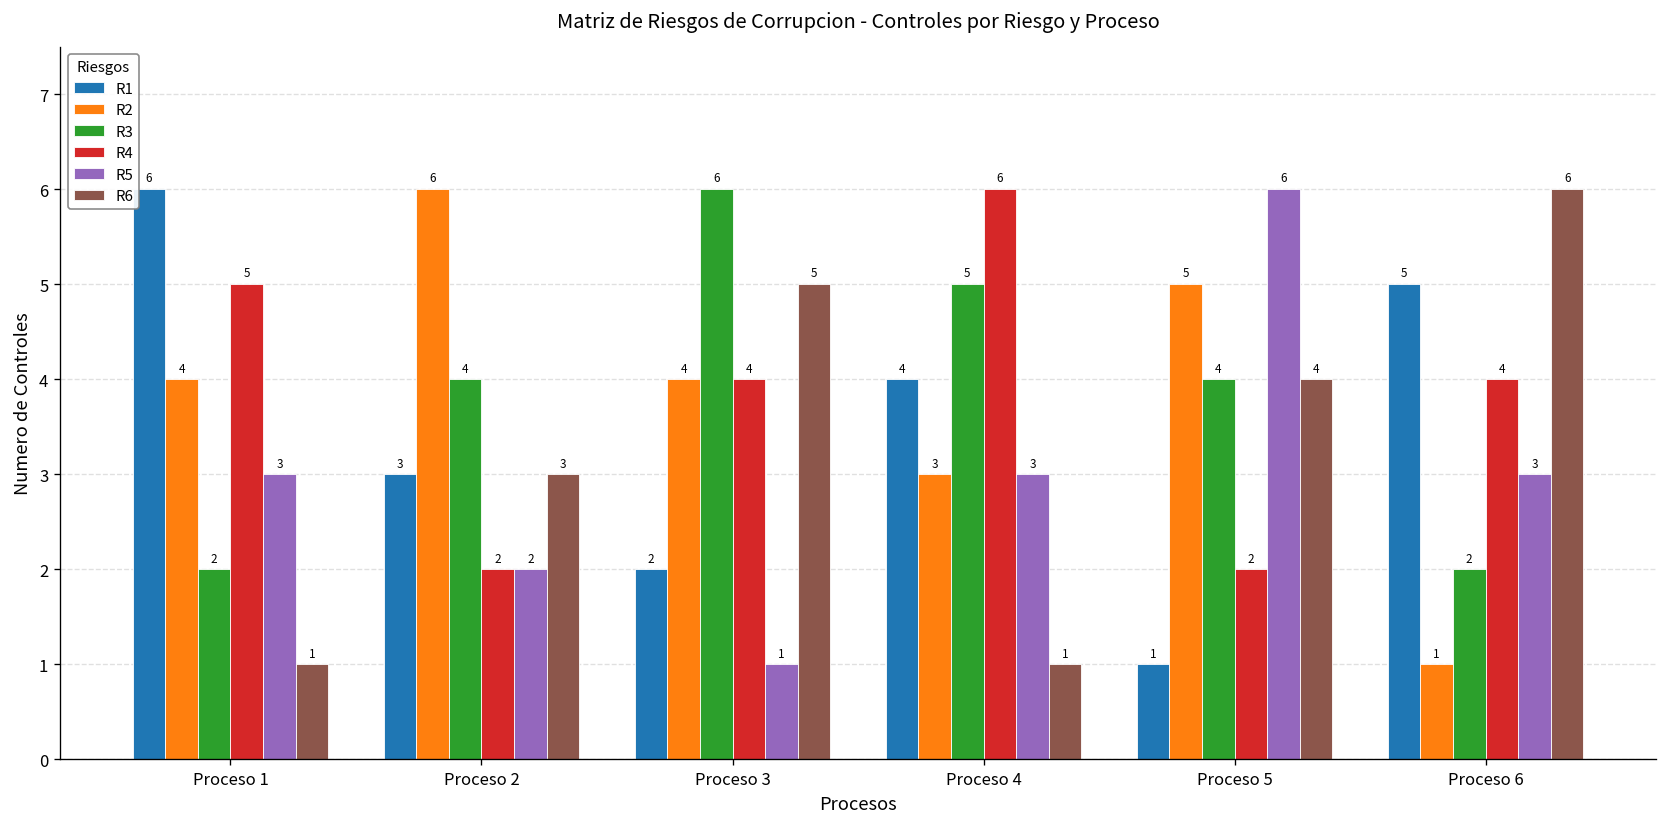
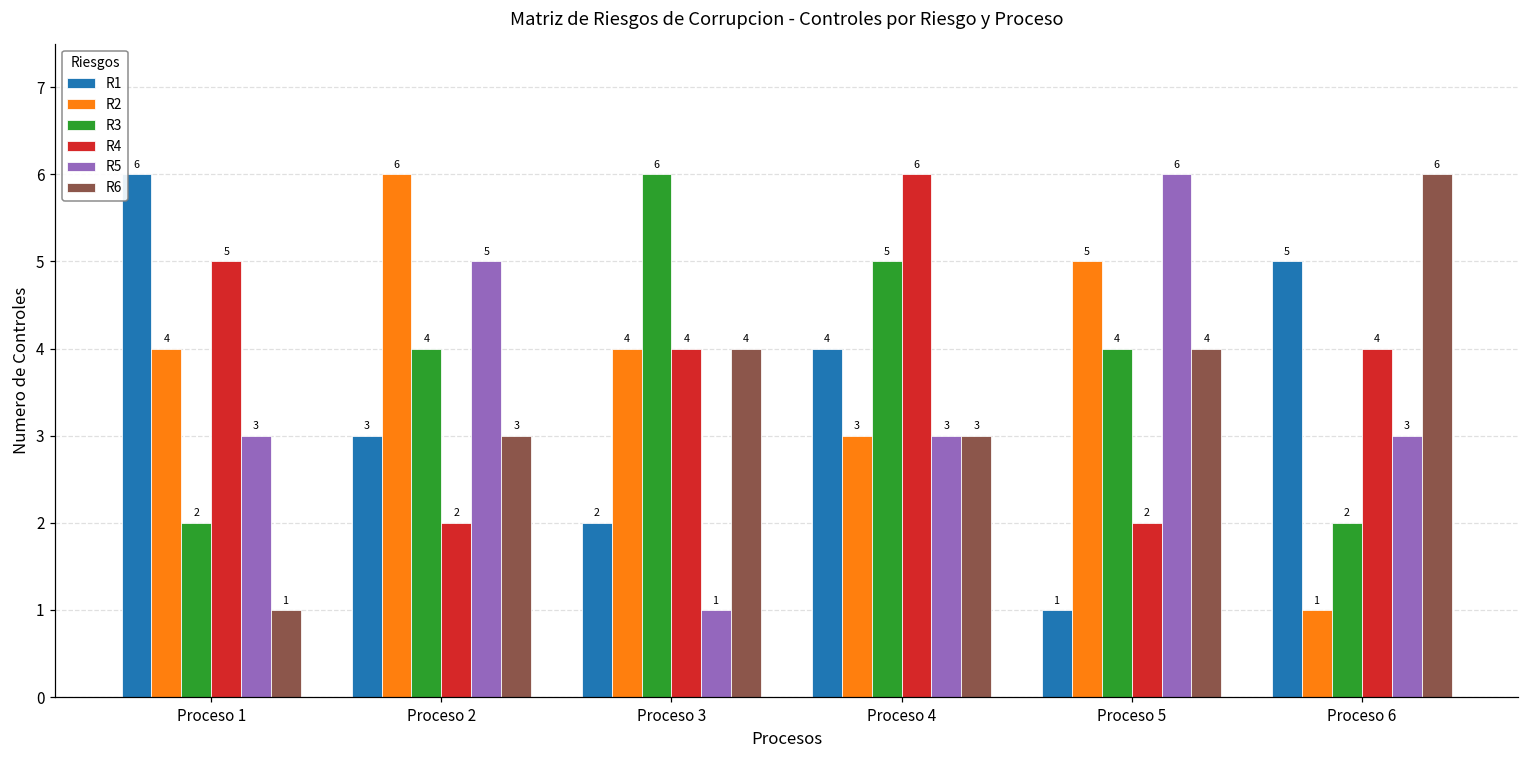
  {
    "R1": {
      "Proceso 1": 6,
      "Proceso 2": 3,
      "Proceso 3": 2,
      "Proceso 4": 4,
      "Proceso 5": 1,
      "Proceso 6": 5
    },
    "R2": {
      "Proceso 1": 4,
      "Proceso 2": 6,
      "Proceso 3": 4,
      "Proceso 4": 3,
      "Proceso 5": 5,
      "Proceso 6": 1
    },
    "R3": {
      "Proceso 1": 2,
      "Proceso 2": 4,
      "Proceso 3": 6,
      "Proceso 4": 5,
      "Proceso 5": 4,
      "Proceso 6": 2
    },
    "R4": {
      "Proceso 1": 5,
      "Proceso 2": 2,
      "Proceso 3": 4,
      "Proceso 4": 6,
      "Proceso 5": 2,
      "Proceso 6": 4
    },
    "R5": {
      "Proceso 1": 3,
-     "Proceso 2": 2,
+     "Proceso 2": 5,
      "Proceso 3": 1,
      "Proceso 4": 3,
      "Proceso 5": 6,
      "Proceso 6": 3
    },
    "R6": {
      "Proceso 1": 1,
      "Proceso 2": 3,
-     "Proceso 3": 5,
-     "Proceso 4": 1,
+     "Proceso 3": 4,
+     "Proceso 4": 3,
      "Proceso 5": 4,
      "Proceso 6": 6
    }
  }
